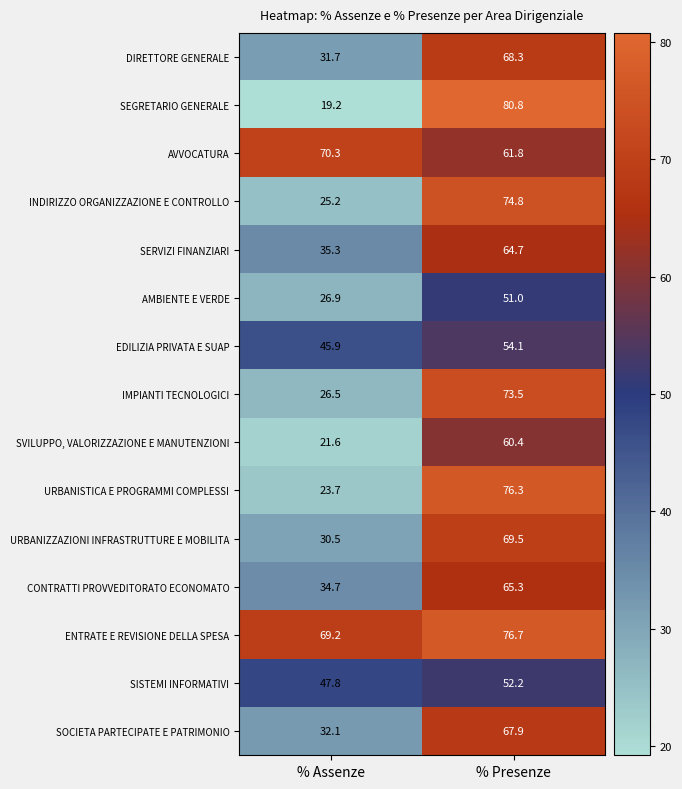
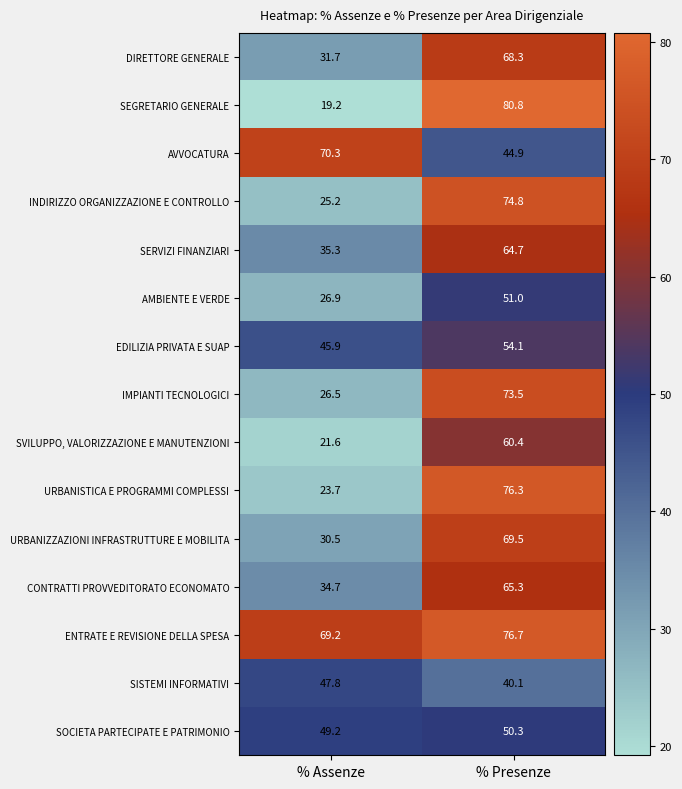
  {
    "DIRETTORE GENERALE": {
      "% Assenze": 31.7,
      "% Presenze": 68.3
    },
    "SEGRETARIO GENERALE": {
      "% Assenze": 19.2,
      "% Presenze": 80.8
    },
    "AVVOCATURA": {
      "% Assenze": 70.3,
-     "% Presenze": 61.8
+     "% Presenze": 44.9
    },
    "INDIRIZZO ORGANIZZAZIONE E CONTROLLO": {
      "% Assenze": 25.2,
      "% Presenze": 74.8
    },
    "SERVIZI FINANZIARI": {
      "% Assenze": 35.3,
      "% Presenze": 64.7
    },
    "AMBIENTE E VERDE": {
      "% Assenze": 26.9,
      "% Presenze": 51.0
    },
    "EDILIZIA PRIVATA E SUAP": {
      "% Assenze": 45.9,
      "% Presenze": 54.1
    },
    "IMPIANTI TECNOLOGICI": {
      "% Assenze": 26.5,
      "% Presenze": 73.5
    },
    "SVILUPPO, VALORIZZAZIONE E MANUTENZIONI": {
      "% Assenze": 21.6,
      "% Presenze": 60.4
    },
    "URBANISTICA E PROGRAMMI COMPLESSI": {
      "% Assenze": 23.7,
      "% Presenze": 76.3
    },
    "URBANIZZAZIONI INFRASTRUTTURE E MOBILITA": {
      "% Assenze": 30.5,
      "% Presenze": 69.5
    },
    "CONTRATTI PROVVEDITORATO ECONOMATO": {
      "% Assenze": 34.7,
      "% Presenze": 65.3
    },
    "ENTRATE E REVISIONE DELLA SPESA": {
      "% Assenze": 69.2,
      "% Presenze": 76.7
    },
    "SISTEMI INFORMATIVI": {
      "% Assenze": 47.8,
-     "% Presenze": 52.2
+     "% Presenze": 40.1
    },
    "SOCIETA PARTECIPATE E PATRIMONIO": {
-     "% Assenze": 32.1,
-     "% Presenze": 67.9
+     "% Assenze": 49.2,
+     "% Presenze": 50.3
    }
  }
